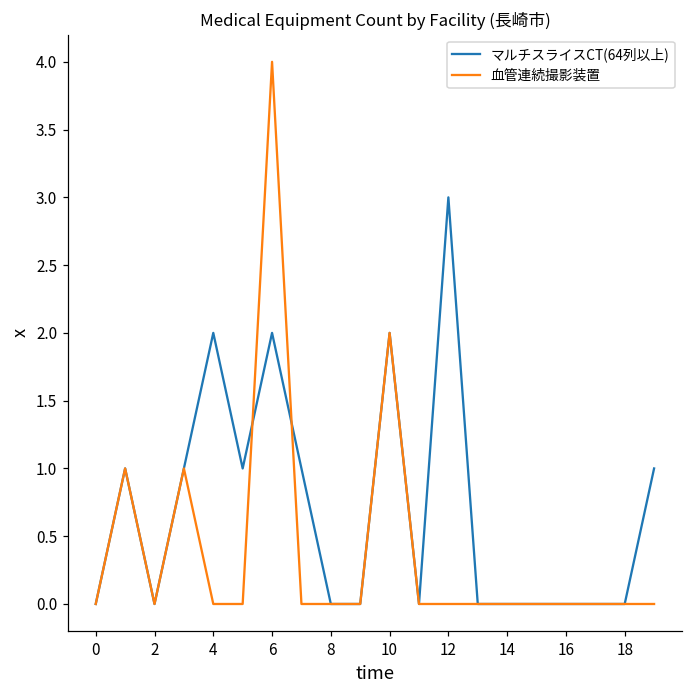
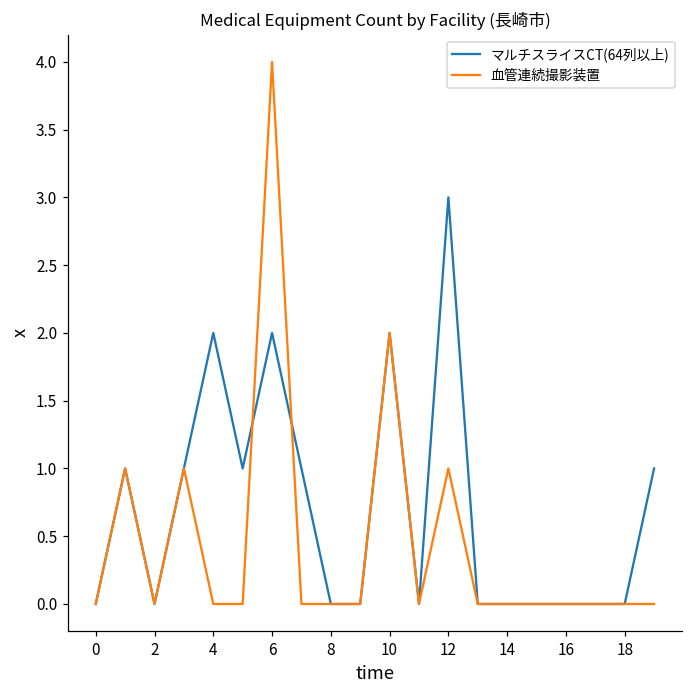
  {
    "マルチスライスCT(64列以上)": {
      "4": 2,
      "6": 2,
      "12": 3
    },
    "血管連続撮影装置": {
      "4": 0,
      "6": 4,
-     "12": 0
+     "12": 1
    }
  }
